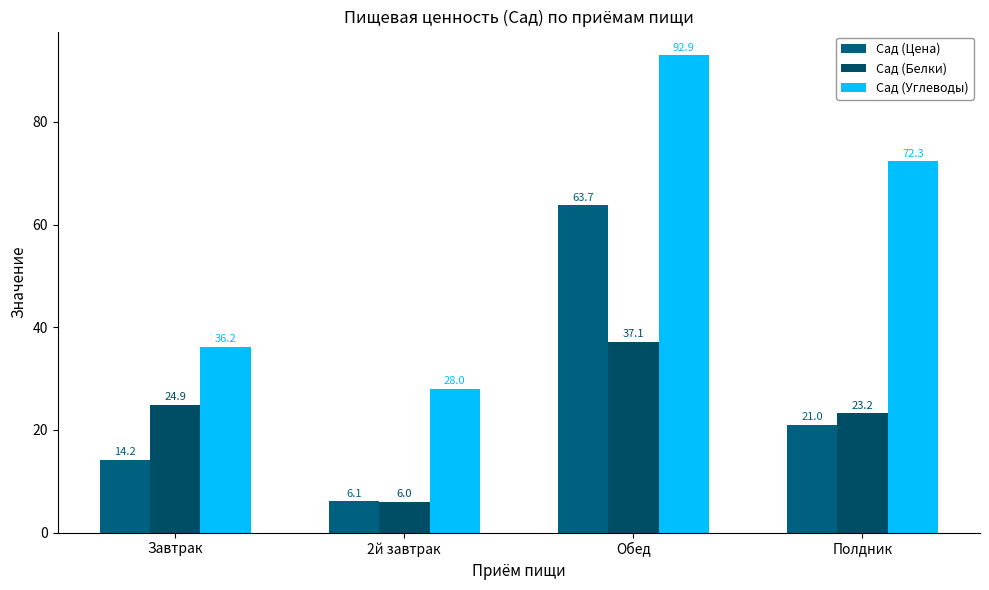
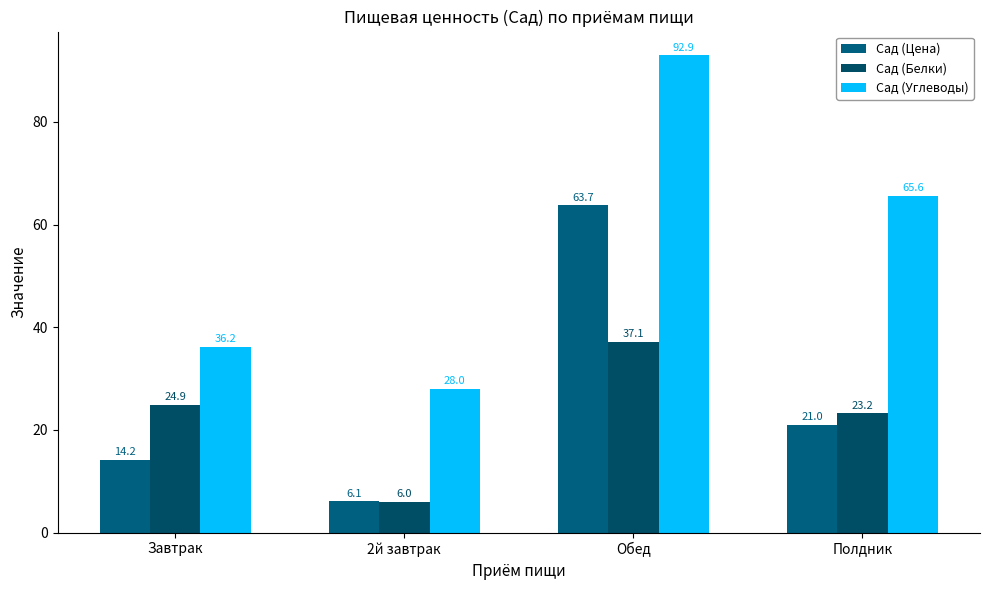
  {
    "Сад (Углеводы)": {
      "Завтрак": 36.2,
      "2й завтрак": 28.0,
      "Обед": 92.9,
-     "Полдник": 72.3
+     "Полдник": 65.6
    }
  }
